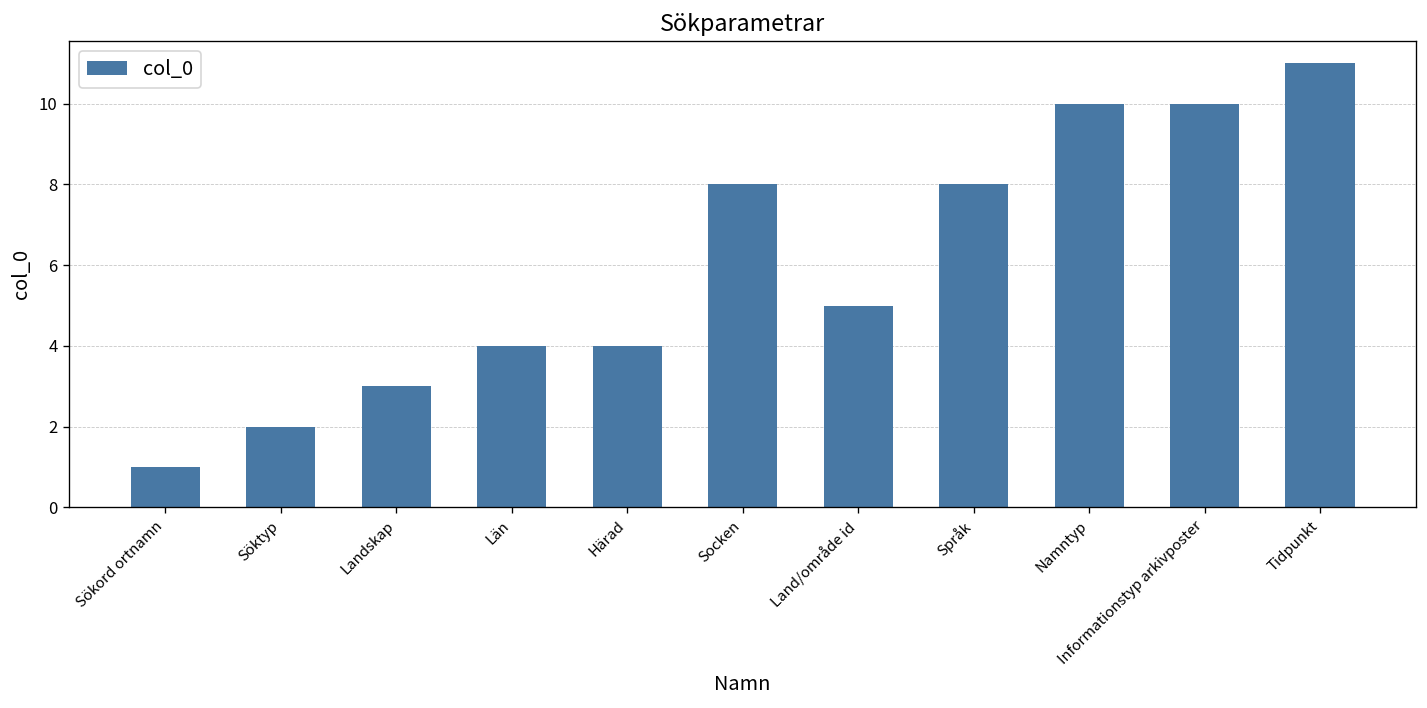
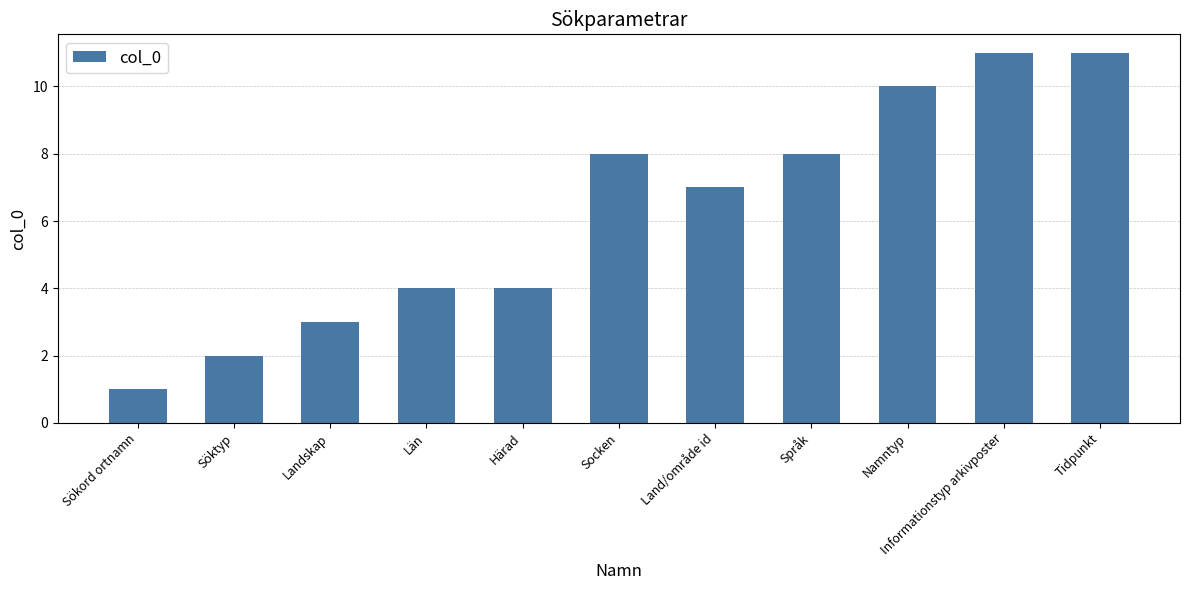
  {
    "Sökord ortnamn": 1,
    "Söktyp": 2,
    "Landskap": 3,
    "Län": 4,
    "Härad": 4,
    "Socken": 8,
-   "Land/område id": 5,
+   "Land/område id": 7,
    "Språk": 8,
    "Namntyp": 10,
-   "Informationstyp arkivposter": 10,
+   "Informationstyp arkivposter": 11,
    "Tidpunkt": 11
  }
